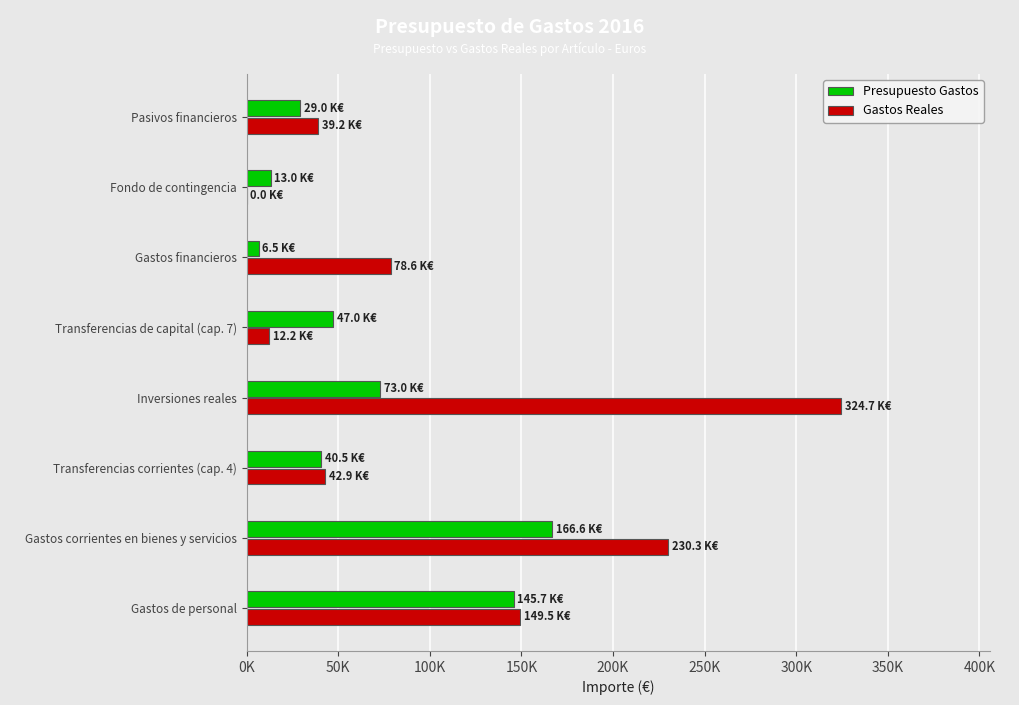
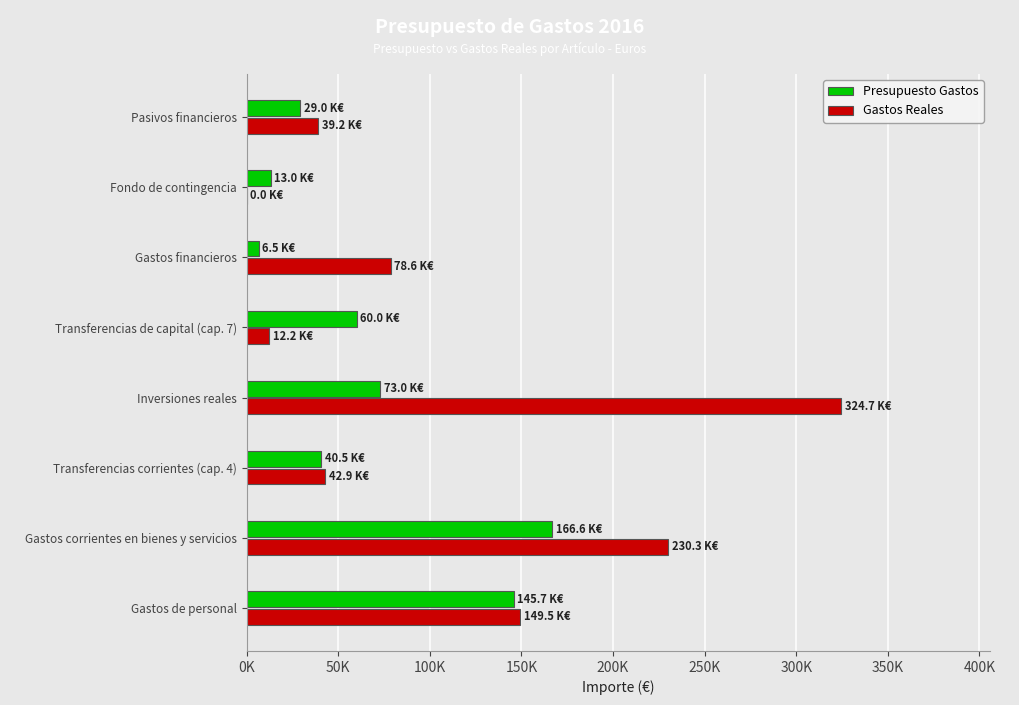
  {
    "Presupuesto Gastos": {
-     "Transferencias de capital (cap. 7)": 47.0
+     "Transferencias de capital (cap. 7)": 60.0
    },
    "Gastos Reales": {
      "Fondo de contingencia": 0.0
    }
  }
